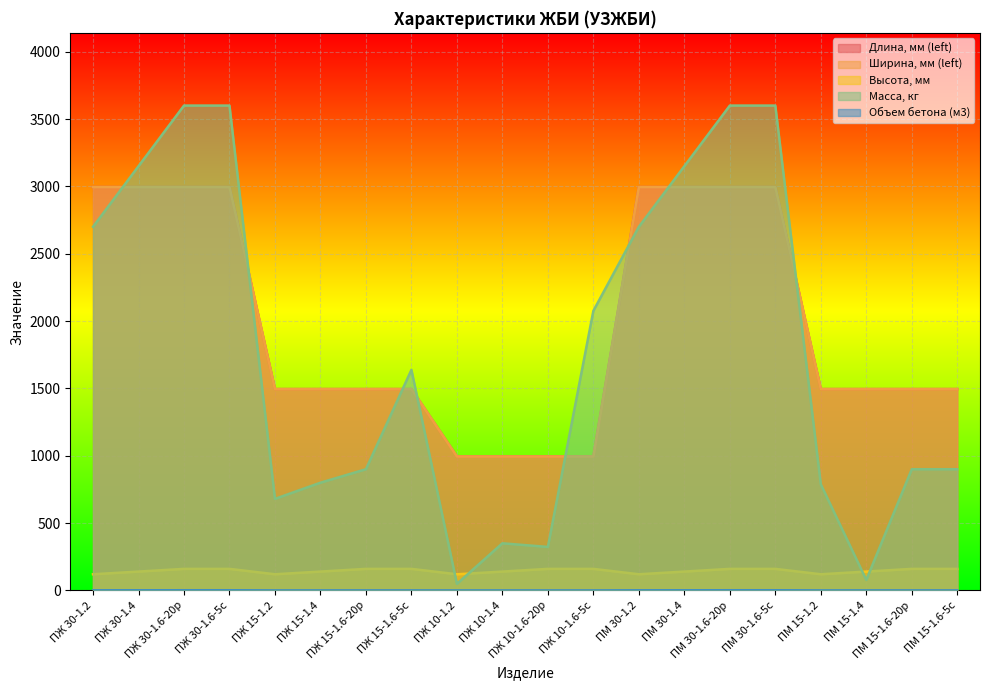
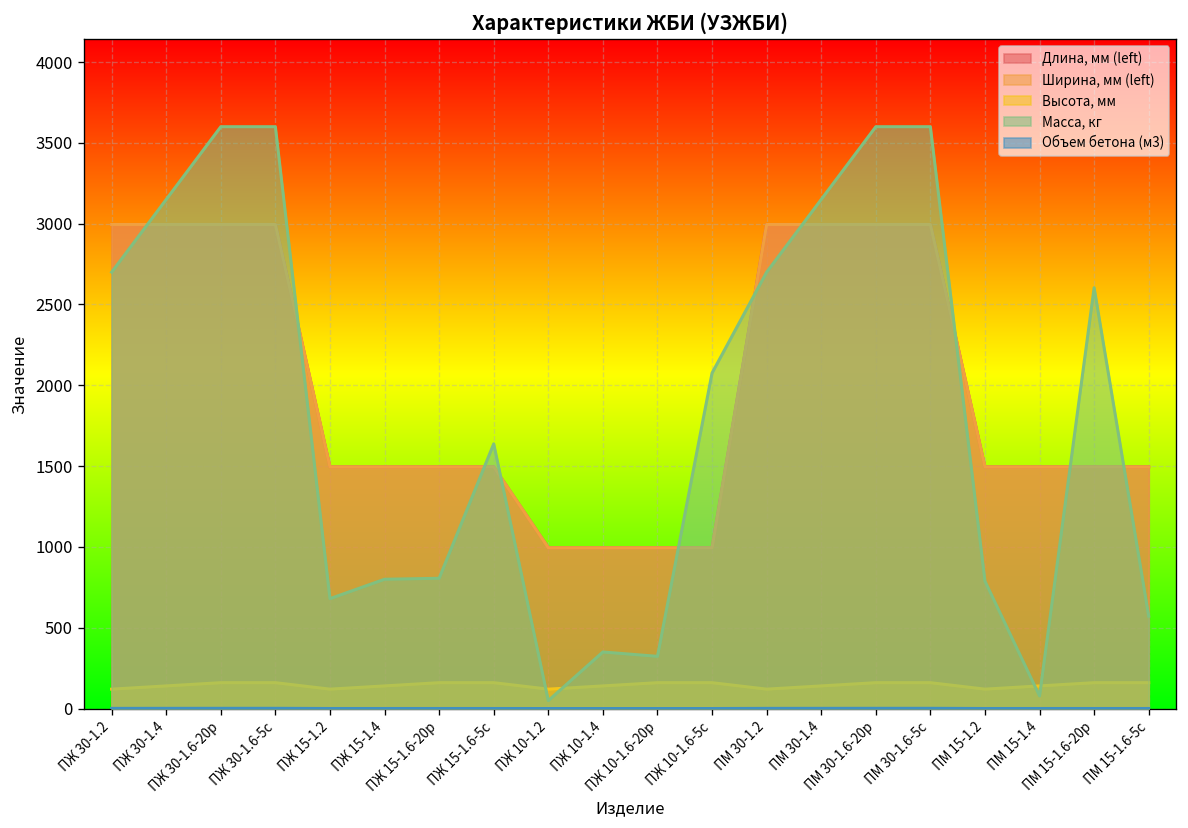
  {
    "Масса, кг": {
      "ПЖ 30-1.2": 2700,
      "ПЖ 30-1.4": 3150,
      "ПЖ 30-1.6-20р": 3600,
      "ПЖ 30-1.6-5с": 3600,
      "ПЖ 15-1.2": 680,
      "ПЖ 15-1.4": 800,
-     "ПЖ 15-1.6-20р": 900,
+     "ПЖ 15-1.6-20р": 810,
      "ПЖ 15-1.6-5с": 1640,
      "ПЖ 10-1.2": 50,
      "ПЖ 10-1.4": 350,
      "ПЖ 10-1.6-20р": 320,
      "ПЖ 10-1.6-5с": 2080,
      "ПМ 30-1.2": 2700,
      "ПМ 30-1.4": 3150,
      "ПМ 30-1.6-20р": 3600,
      "ПМ 30-1.6-5с": 3600,
      "ПМ 15-1.2": 790,
      "ПМ 15-1.4": 80,
-     "ПМ 15-1.6-20р": 900,
-     "ПМ 15-1.6-5с": 900
+     "ПМ 15-1.6-20р": 2600,
+     "ПМ 15-1.6-5с": 570
    },
    "Объем бетона (м3)": {
      "ПЖ 30-1.2": 0,
      "ПЖ 30-1.4": 0,
      "ПЖ 30-1.6-20р": 0,
      "ПЖ 30-1.6-5с": 0,
      "ПЖ 15-1.2": 0,
      "ПЖ 15-1.4": 0,
      "ПЖ 15-1.6-20р": 0,
      "ПЖ 15-1.6-5с": 0,
      "ПЖ 10-1.2": 0,
      "ПЖ 10-1.4": 0,
      "ПЖ 10-1.6-20р": 0,
      "ПЖ 10-1.6-5с": 0,
      "ПМ 30-1.2": 0,
      "ПМ 30-1.4": 0,
      "ПМ 30-1.6-20р": 0,
      "ПМ 30-1.6-5с": 0,
      "ПМ 15-1.2": 0,
      "ПМ 15-1.4": 0,
      "ПМ 15-1.6-20р": 0,
      "ПМ 15-1.6-5с": 0
    }
  }
